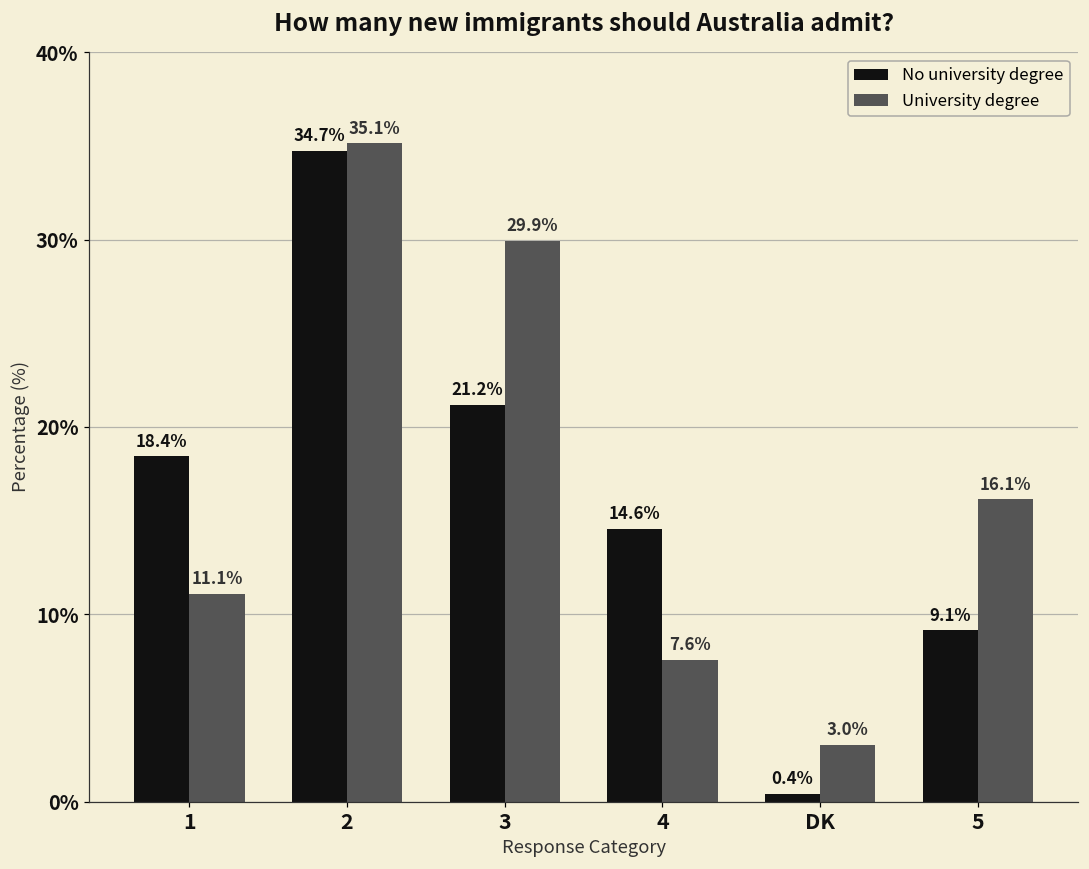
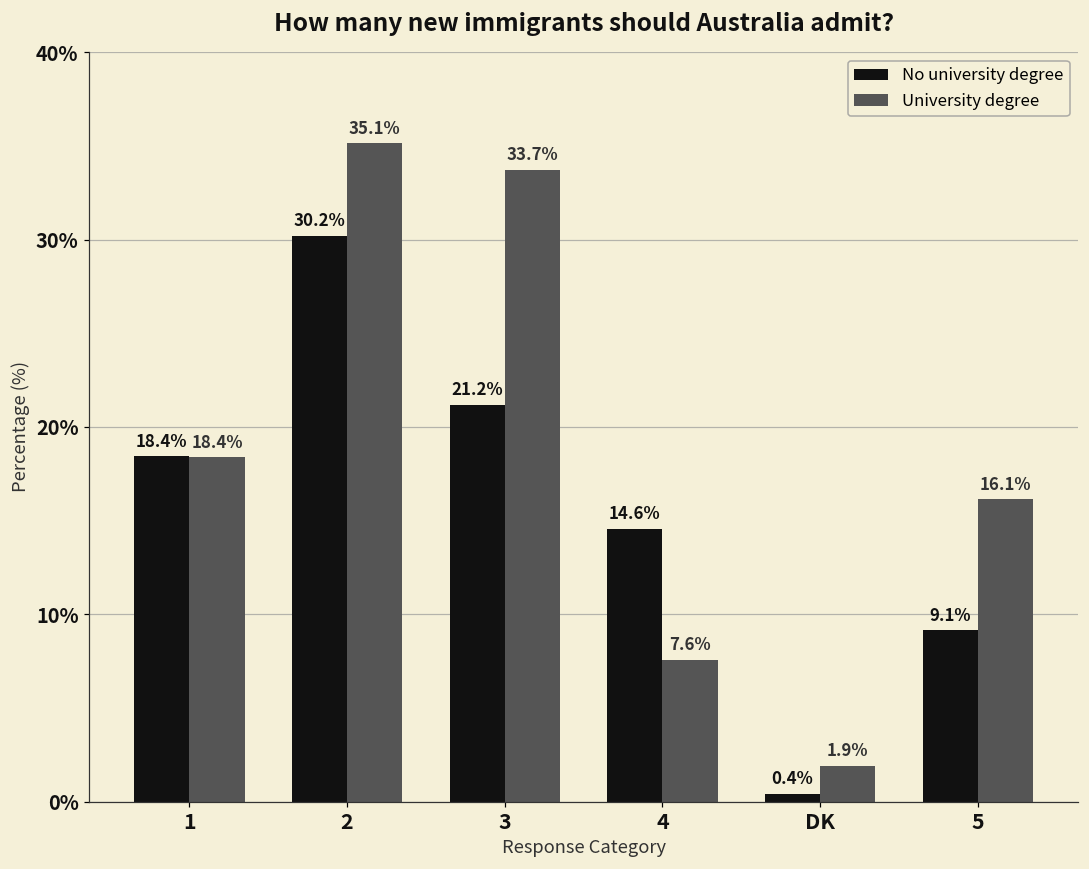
  {
    "No university degree": {
      "1": "18.4%",
-     "2": "34.7%",
+     "2": "30.2%",
      "3": "21.2%",
      "4": "14.6%",
      "DK": "0.4%",
      "5": "9.1%"
    },
    "University degree": {
-     "1": "11.1%",
+     "1": "18.4%",
      "2": "35.1%",
-     "3": "29.9%",
+     "3": "33.7%",
      "4": "7.6%",
-     "DK": "3.0%",
+     "DK": "1.9%",
      "5": "16.1%"
    }
  }
